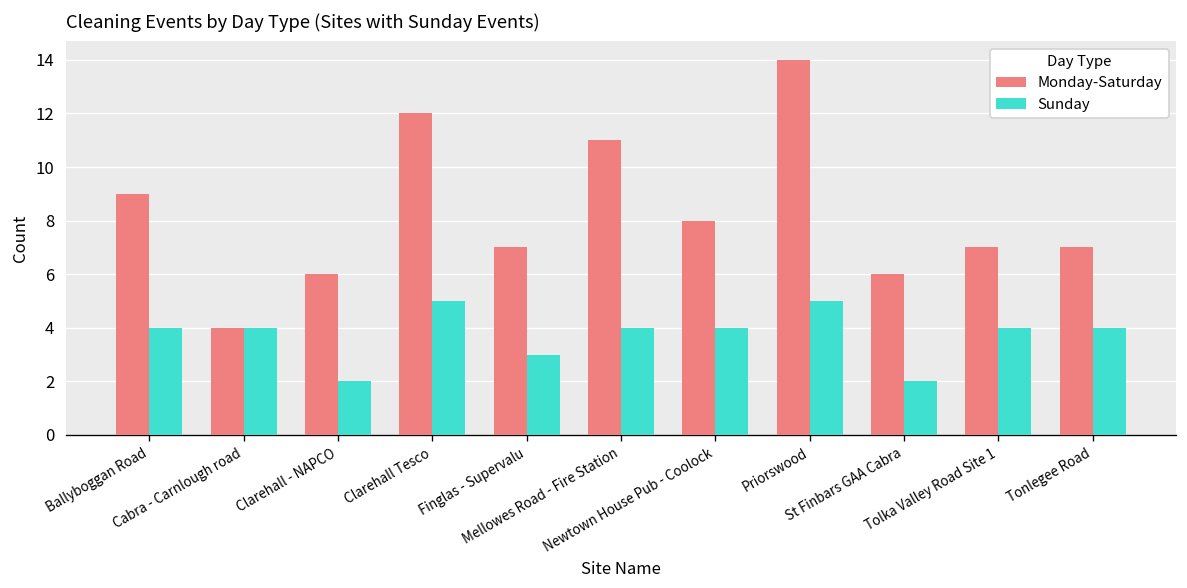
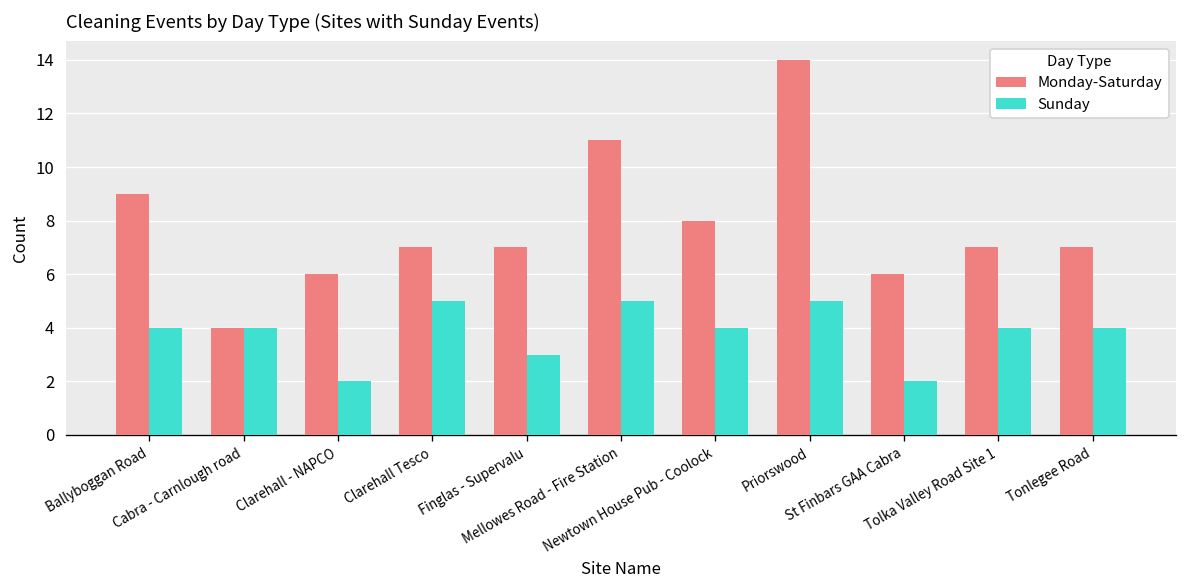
  {
    "Monday-Saturday": {
      "Ballyboggan Road": 9,
      "Cabra - Carnlough road": 4,
      "Clarehall - NAPCO": 6,
-     "Clarehall Tesco": 12,
+     "Clarehall Tesco": 7,
      "Finglas - Supervalu": 7,
      "Mellowes Road - Fire Station": 11,
      "Newtown House Pub - Coolock": 8,
      "Priorswood": 14,
      "St Finbars GAA Cabra": 6,
      "Tolka Valley Road Site 1": 7,
      "Tonlegee Road": 7
    },
    "Sunday": {
      "Ballyboggan Road": 4,
      "Cabra - Carnlough road": 4,
      "Clarehall - NAPCO": 2,
      "Clarehall Tesco": 5,
      "Finglas - Supervalu": 3,
-     "Mellowes Road - Fire Station": 4,
+     "Mellowes Road - Fire Station": 5,
      "Newtown House Pub - Coolock": 4,
      "Priorswood": 5,
      "St Finbars GAA Cabra": 2,
      "Tolka Valley Road Site 1": 4,
      "Tonlegee Road": 4
    }
  }
